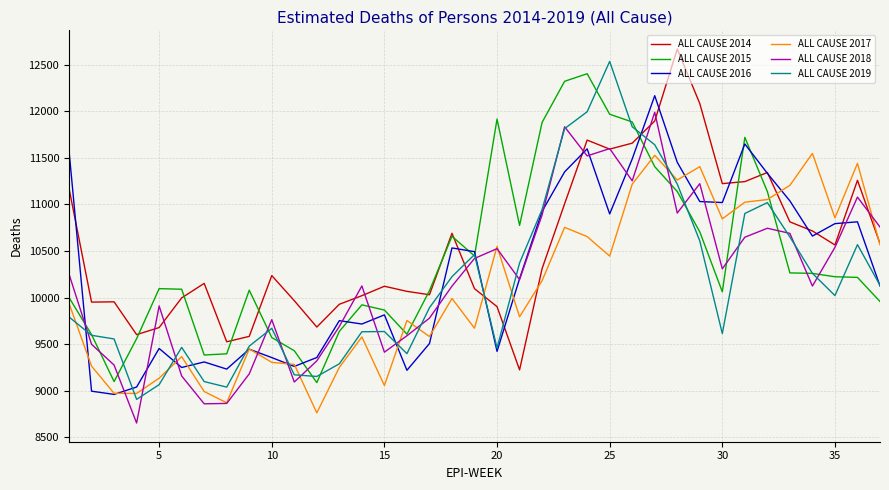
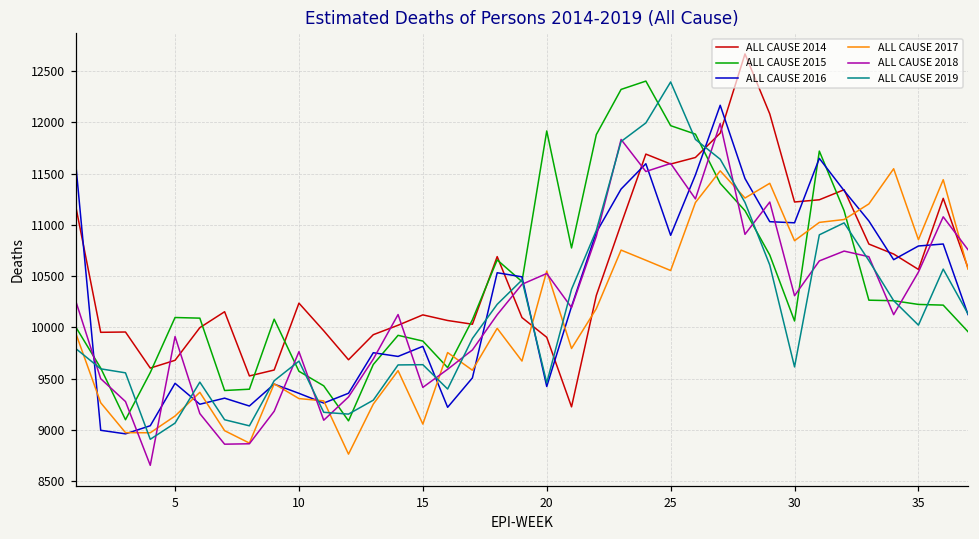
  {
    "ALL CAUSE 2014": {
      "5": 9700,
      "10": 10200,
      "15": 10100,
      "20": 9900,
      "30": 11200
    },
    "ALL CAUSE 2015": {
      "5": 10100,
      "10": 9600,
      "15": 9900,
      "20": 11900,
      "25": 12000,
      "30": 10100,
      "35": 10200
    },
    "ALL CAUSE 2016": {
      "5": 9500,
      "10": 9400,
      "15": 9800,
      "20": 9400,
      "25": 10900,
      "30": 11000,
      "35": 10800
    },
    "ALL CAUSE 2017": {
      "5": 9100,
      "10": 9300,
      "15": 9100,
-     "25": 10400,
+     "25": 10600,
      "30": 10800,
      "35": 10900
    },
    "ALL CAUSE 2018": {
      "5": 9900,
      "10": 9800,
      "15": 9400,
      "30": 10300
    },
    "ALL CAUSE 2019": {
      "5": 9100,
      "10": 9700,
      "15": 9600,
      "20": 9500,
-     "25": 12500,
+     "25": 12400,
      "30": 9600,
      "35": 10000
    }
  }
